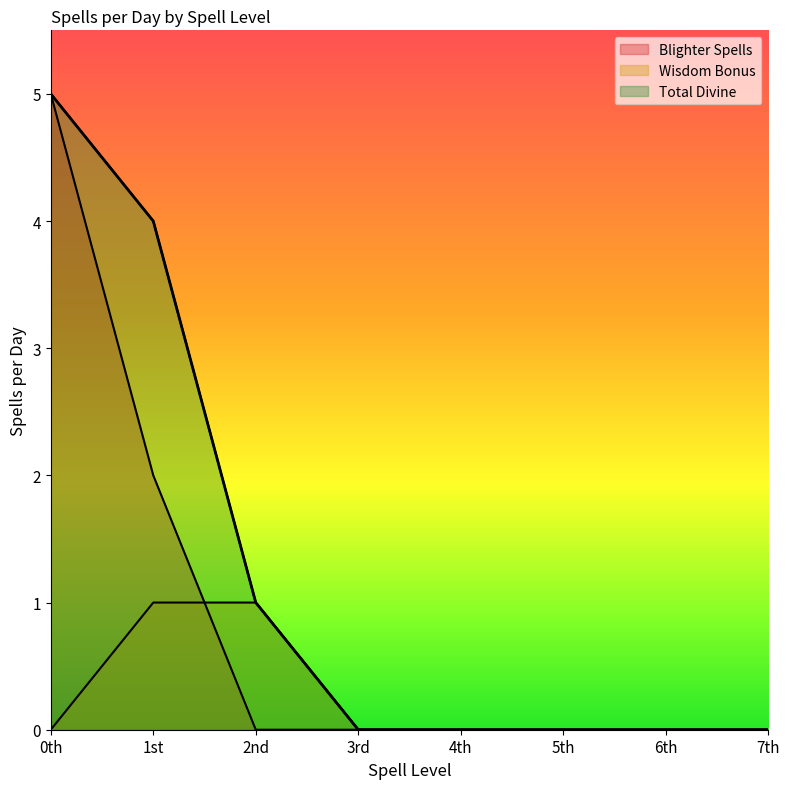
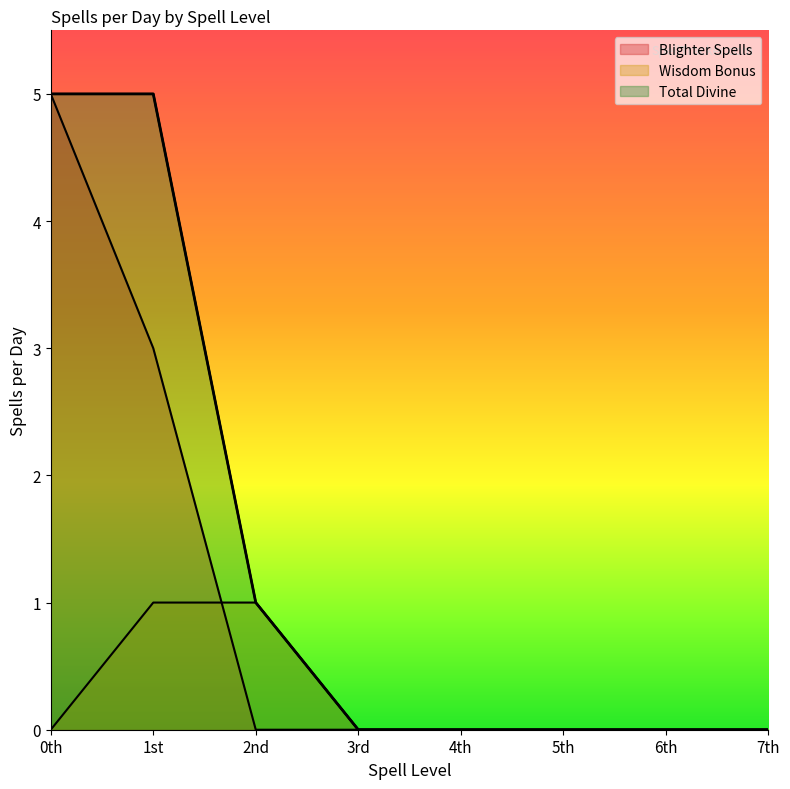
  {
    "Blighter Spells": {
-     "1st": 2,
+     "1st": 3,
      "2nd": 0
    },
    "Wisdom Bonus": {
      "0th": 0,
      "1st": 1
    },
    "Total Divine": {
-     "1st": 4
+     "1st": 5
    }
  }
